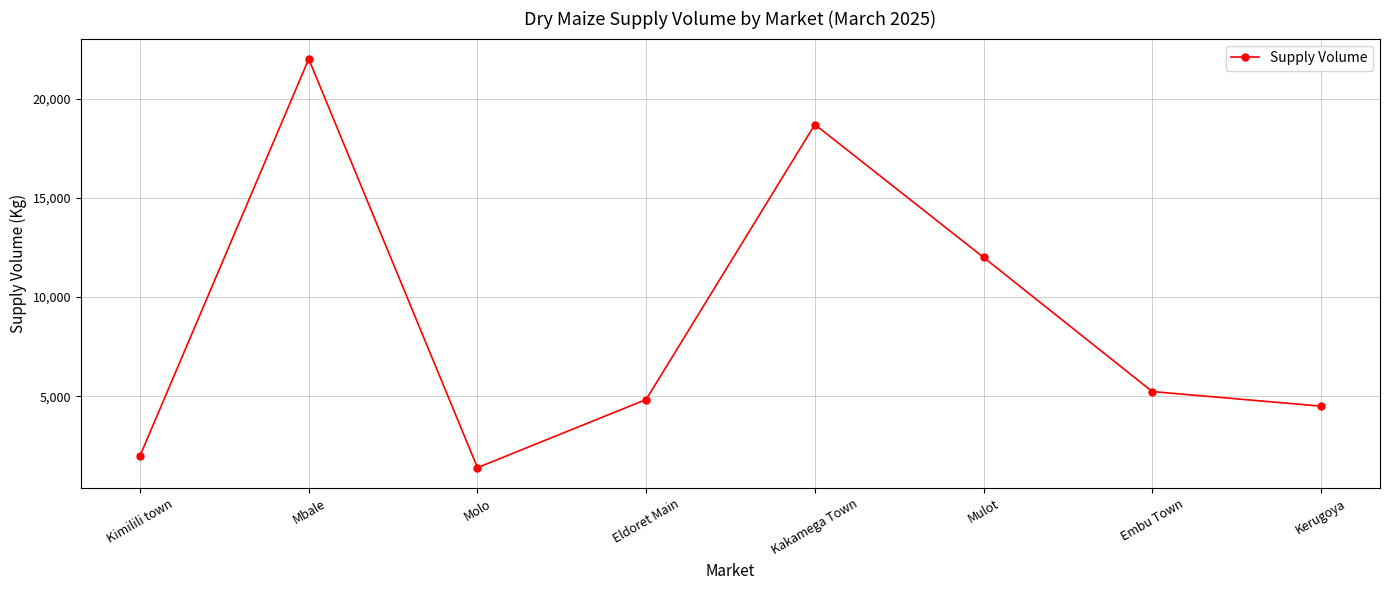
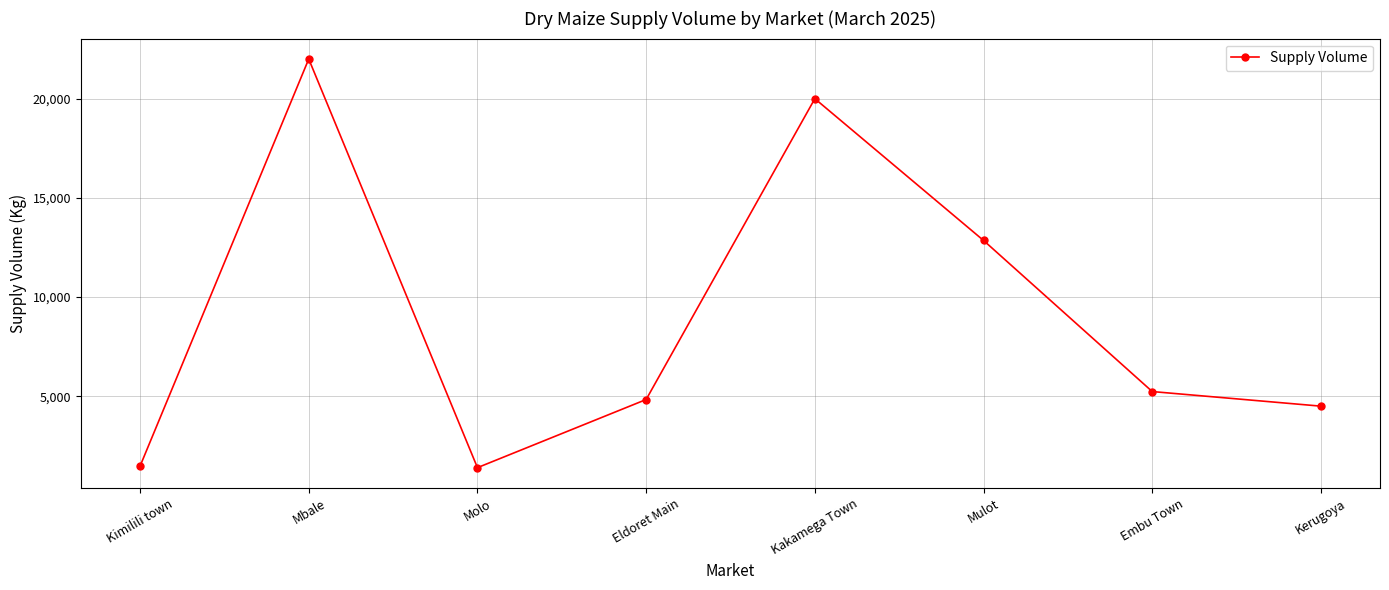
  {
-   "Kimilili town": "2,000",
+   "Kimilili town": "1,500",
    "Mbale": "22,000",
    "Molo": "1,400",
    "Eldoret Main": "4,800",
-   "Kakamega Town": "18,700",
-   "Mulot": "12,000",
+   "Kakamega Town": "20,000",
+   "Mulot": "12,900",
    "Embu Town": "5,200",
    "Kerugoya": "4,500"
  }
